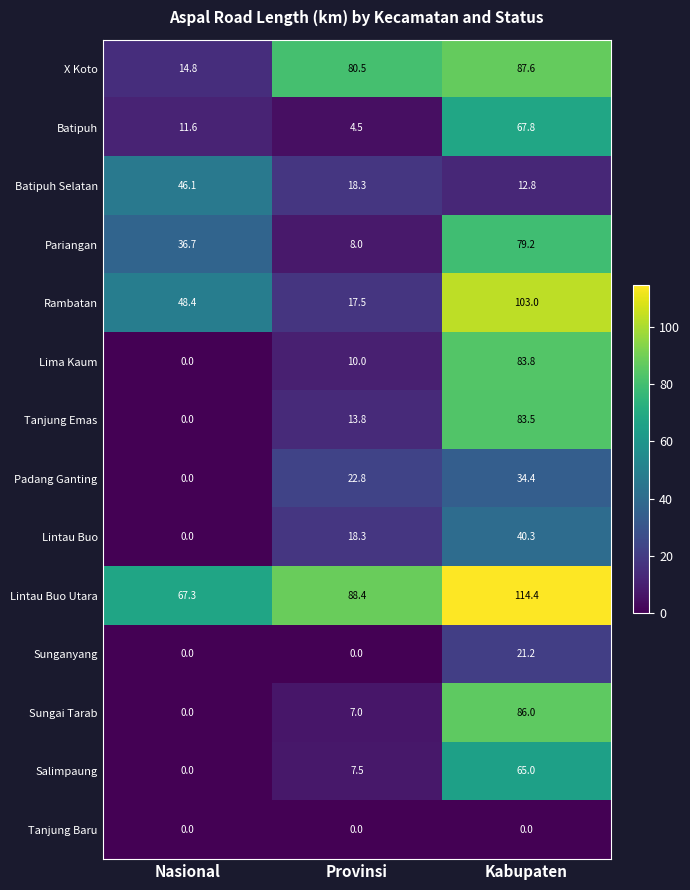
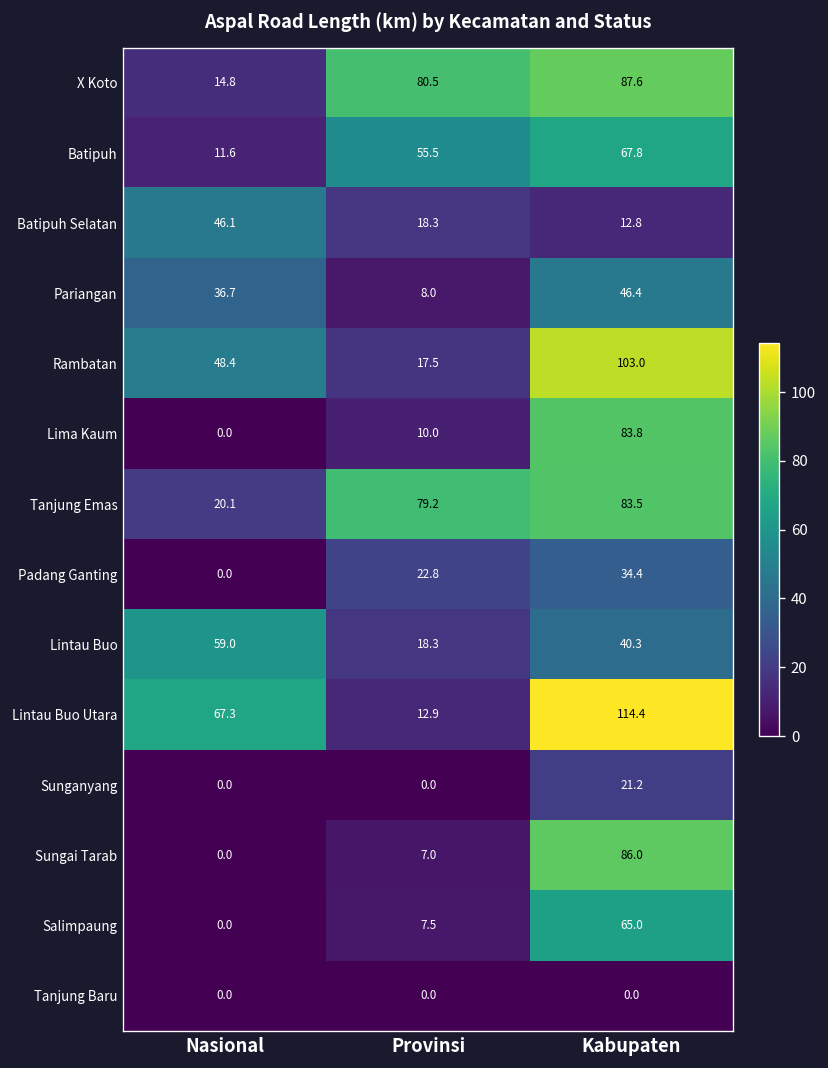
  {
    "X Koto": {
      "Nasional": 14.8,
      "Provinsi": 80.5,
      "Kabupaten": 87.6
    },
    "Batipuh": {
      "Nasional": 11.6,
-     "Provinsi": 4.5,
+     "Provinsi": 55.5,
      "Kabupaten": 67.8
    },
    "Batipuh Selatan": {
      "Nasional": 46.1,
      "Provinsi": 18.3,
      "Kabupaten": 12.8
    },
    "Pariangan": {
      "Nasional": 36.7,
      "Provinsi": 8.0,
-     "Kabupaten": 79.2
+     "Kabupaten": 46.4
    },
    "Rambatan": {
      "Nasional": 48.4,
      "Provinsi": 17.5,
      "Kabupaten": 103.0
    },
    "Lima Kaum": {
      "Nasional": 0.0,
      "Provinsi": 10.0,
      "Kabupaten": 83.8
    },
    "Tanjung Emas": {
-     "Nasional": 0.0,
-     "Provinsi": 13.8,
+     "Nasional": 20.1,
+     "Provinsi": 79.2,
      "Kabupaten": 83.5
    },
    "Padang Ganting": {
      "Nasional": 0.0,
      "Provinsi": 22.8,
      "Kabupaten": 34.4
    },
    "Lintau Buo": {
-     "Nasional": 0.0,
+     "Nasional": 59.0,
      "Provinsi": 18.3,
      "Kabupaten": 40.3
    },
    "Lintau Buo Utara": {
      "Nasional": 67.3,
-     "Provinsi": 88.4,
+     "Provinsi": 12.9,
      "Kabupaten": 114.4
    },
    "Sunganyang": {
      "Nasional": 0.0,
      "Provinsi": 0.0,
      "Kabupaten": 21.2
    },
    "Sungai Tarab": {
      "Nasional": 0.0,
      "Provinsi": 7.0,
      "Kabupaten": 86.0
    },
    "Salimpaung": {
      "Nasional": 0.0,
      "Provinsi": 7.5,
      "Kabupaten": 65.0
    },
    "Tanjung Baru": {
      "Nasional": 0.0,
      "Provinsi": 0.0,
      "Kabupaten": 0.0
    }
  }
